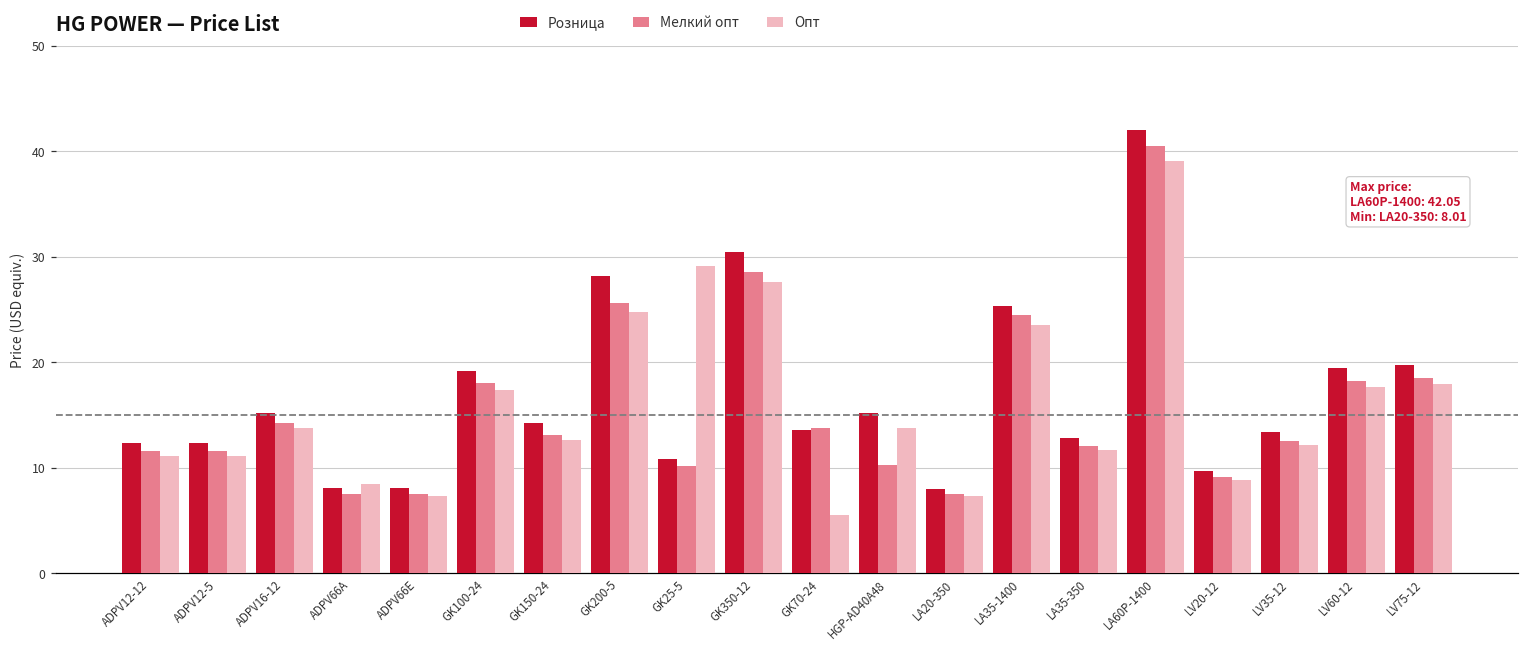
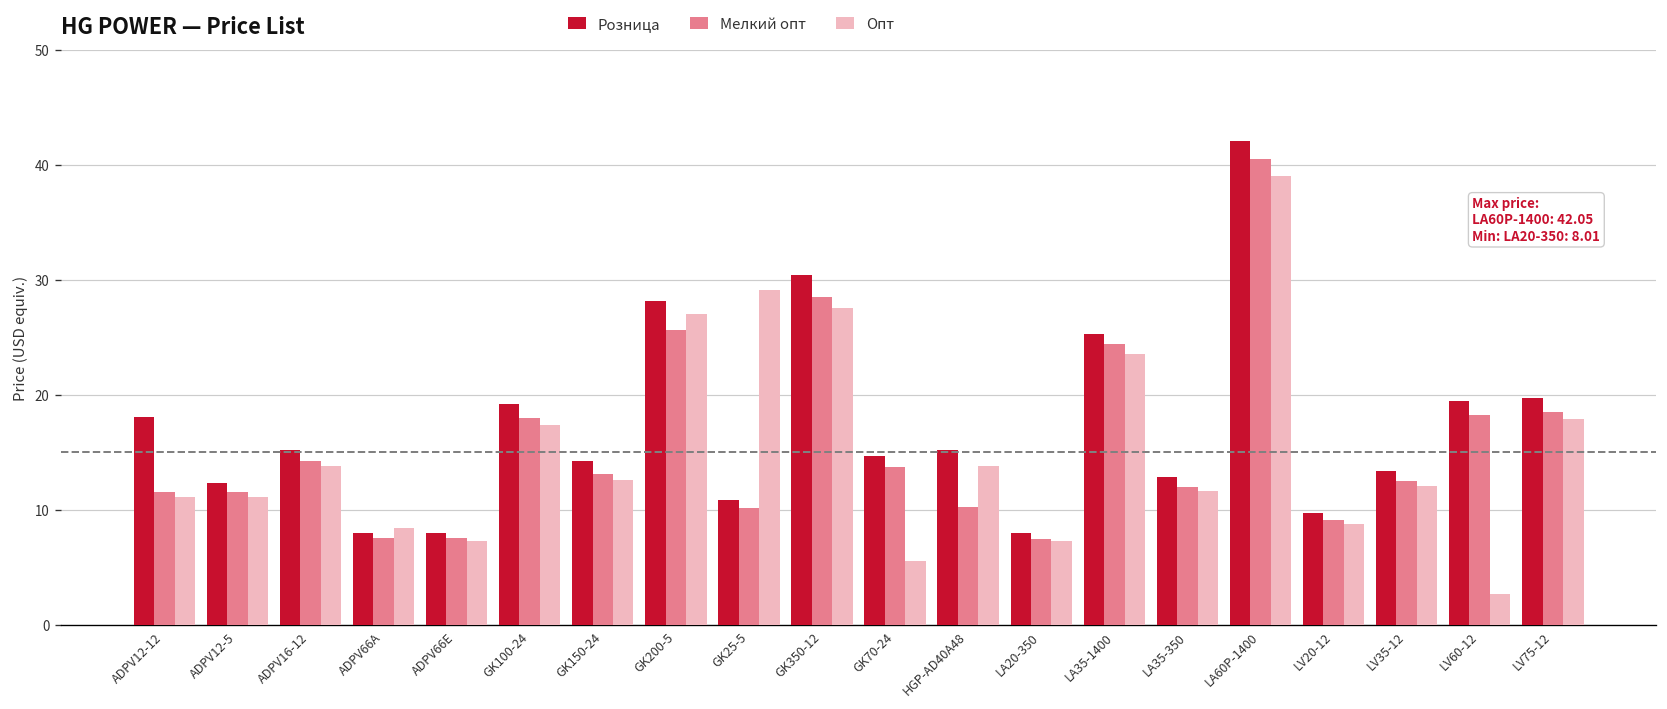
  {
    "Розница": {
-     "ADPV12-12": 12,
+     "ADPV12-12": 18,
      "ADPV12-5": 12,
      "ADPV16-12": 15,
      "ADPV66A": 8,
      "ADPV66E": 8,
      "GK100-24": 19,
      "GK150-24": 14,
      "GK200-5": 28,
      "GK25-5": 11,
      "GK350-12": 30,
-     "GK70-24": 14,
+     "GK70-24": 15,
      "HGP-AD40A48": 15,
      "LA20-350": 8,
      "LA35-1400": 25,
      "LA35-350": 13,
      "LA60P-1400": 42,
      "LV20-12": 10,
      "LV35-12": 13,
      "LV60-12": 19,
      "LV75-12": 20
    },
    "Мелкий опт": {
      "ADPV12-12": 12,
      "ADPV12-5": 12,
      "ADPV16-12": 14,
      "ADPV66A": 8,
      "ADPV66E": 8,
      "GK100-24": 18,
      "GK150-24": 13,
      "GK200-5": 26,
      "GK25-5": 10,
      "GK350-12": 29,
      "GK70-24": 14,
      "HGP-AD40A48": 10,
      "LA20-350": 8,
      "LA35-1400": 24,
      "LA35-350": 12,
      "LA60P-1400": 41,
      "LV20-12": 9,
      "LV35-12": 13,
      "LV60-12": 18,
      "LV75-12": 19
    },
    "Опт": {
      "ADPV12-12": 11,
      "ADPV12-5": 11,
      "ADPV16-12": 14,
      "ADPV66A": 8,
      "ADPV66E": 7,
      "GK100-24": 17,
      "GK150-24": 13,
-     "GK200-5": 25,
+     "GK200-5": 27,
      "GK25-5": 29,
      "GK350-12": 28,
      "GK70-24": 6,
      "HGP-AD40A48": 14,
      "LA20-350": 7,
      "LA35-1400": 24,
      "LA35-350": 12,
      "LA60P-1400": 39,
      "LV20-12": 9,
      "LV35-12": 12,
-     "LV60-12": 18,
+     "LV60-12": 3,
      "LV75-12": 18
    }
  }
